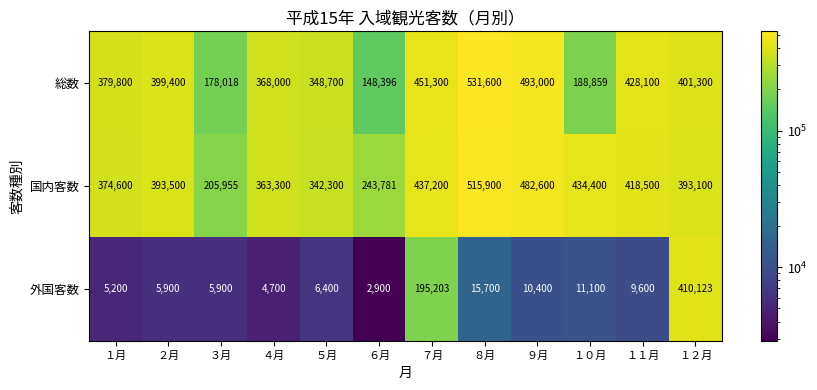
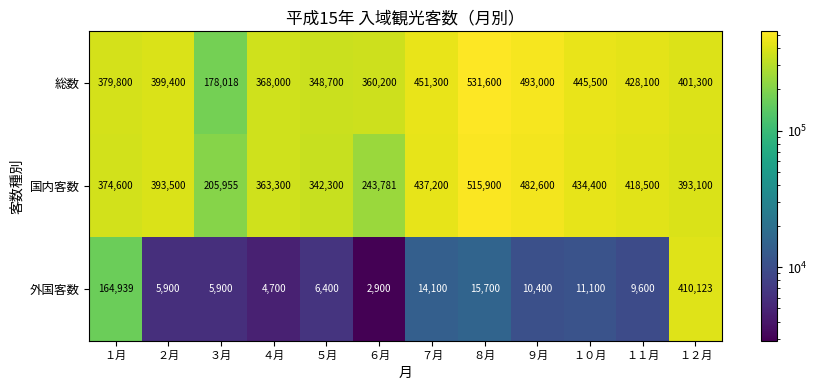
  {
    "総数": {
      "１月": "379,800",
      "２月": "399,400",
      "３月": "178,018",
      "４月": "368,000",
      "５月": "348,700",
-     "６月": "148,396",
+     "６月": "360,200",
      "７月": "451,300",
      "８月": "531,600",
      "９月": "493,000",
-     "１０月": "188,859",
+     "１０月": "445,500",
      "１１月": "428,100",
      "１２月": "401,300"
    },
    "国内客数": {
      "１月": "374,600",
      "２月": "393,500",
      "３月": "205,955",
      "４月": "363,300",
      "５月": "342,300",
      "６月": "243,781",
      "７月": "437,200",
      "８月": "515,900",
      "９月": "482,600",
      "１０月": "434,400",
      "１１月": "418,500",
      "１２月": "393,100"
    },
    "外国客数": {
-     "１月": "5,200",
+     "１月": "164,939",
      "２月": "5,900",
      "３月": "5,900",
      "４月": "4,700",
      "５月": "6,400",
      "６月": "2,900",
-     "７月": "195,203",
+     "７月": "14,100",
      "８月": "15,700",
      "９月": "10,400",
      "１０月": "11,100",
      "１１月": "9,600",
      "１２月": "410,123"
    }
  }
